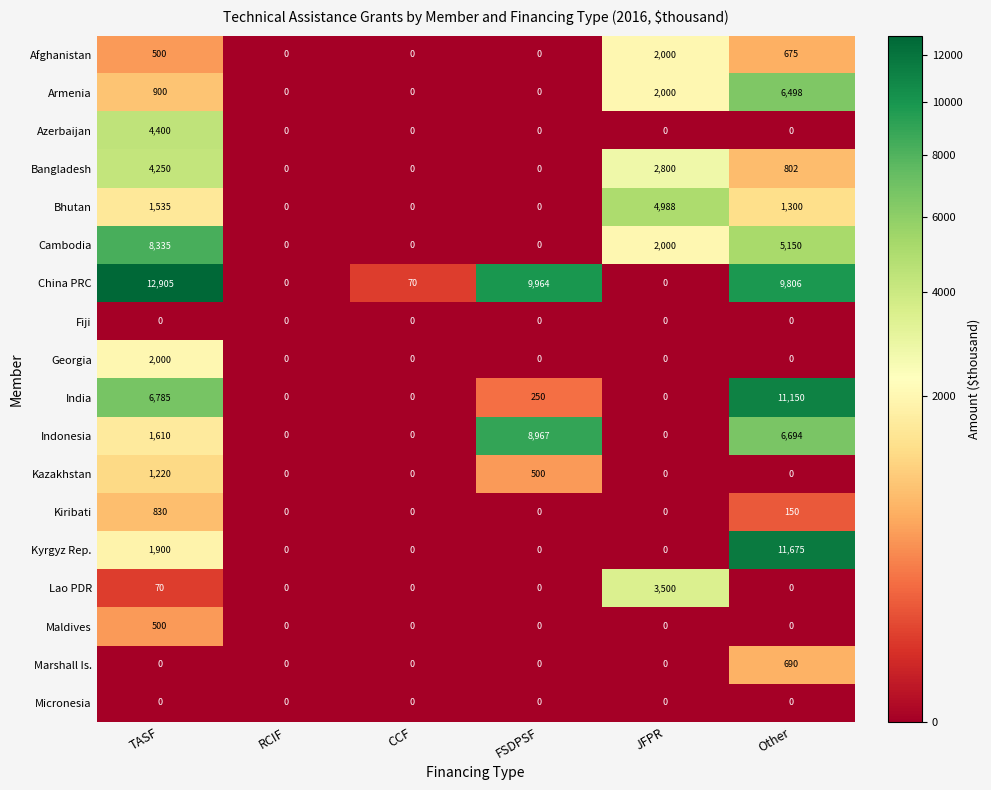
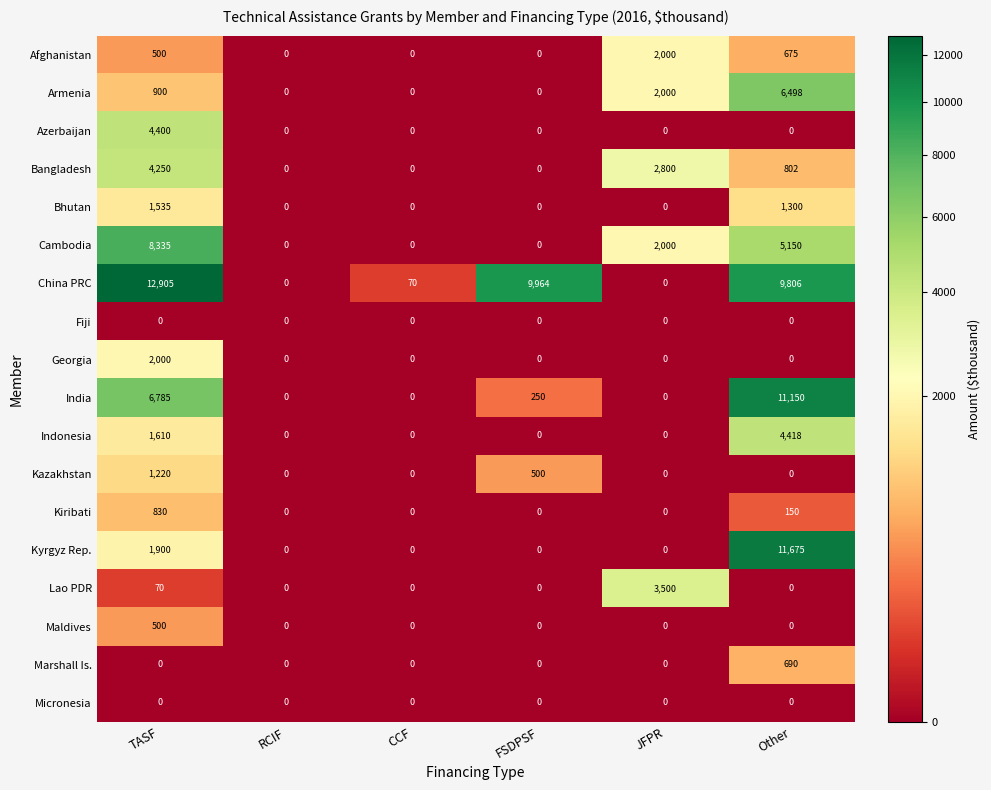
  {
    "Afghanistan": {
      "TASF": "500",
      "RCIF": "0",
      "CCF": "0",
      "FSDPSF": "0",
      "JFPR": "2,000",
      "Other": "675"
    },
    "Armenia": {
      "TASF": "900",
      "RCIF": "0",
      "CCF": "0",
      "FSDPSF": "0",
      "JFPR": "2,000",
      "Other": "6,498"
    },
    "Azerbaijan": {
      "TASF": "4,400",
      "RCIF": "0",
      "CCF": "0",
      "FSDPSF": "0",
      "JFPR": "0",
      "Other": "0"
    },
    "Bangladesh": {
      "TASF": "4,250",
      "RCIF": "0",
      "CCF": "0",
      "FSDPSF": "0",
      "JFPR": "2,800",
      "Other": "802"
    },
    "Bhutan": {
      "TASF": "1,535",
      "RCIF": "0",
      "CCF": "0",
      "FSDPSF": "0",
-     "JFPR": "4,988",
+     "JFPR": "0",
      "Other": "1,300"
    },
    "Cambodia": {
      "TASF": "8,335",
      "RCIF": "0",
      "CCF": "0",
      "FSDPSF": "0",
      "JFPR": "2,000",
      "Other": "5,150"
    },
    "China PRC": {
      "TASF": "12,905",
      "RCIF": "0",
      "CCF": "70",
      "FSDPSF": "9,964",
      "JFPR": "0",
      "Other": "9,806"
    },
    "Fiji": {
      "TASF": "0",
      "RCIF": "0",
      "CCF": "0",
      "FSDPSF": "0",
      "JFPR": "0",
      "Other": "0"
    },
    "Georgia": {
      "TASF": "2,000",
      "RCIF": "0",
      "CCF": "0",
      "FSDPSF": "0",
      "JFPR": "0",
      "Other": "0"
    },
    "India": {
      "TASF": "6,785",
      "RCIF": "0",
      "CCF": "0",
      "FSDPSF": "250",
      "JFPR": "0",
      "Other": "11,150"
    },
    "Indonesia": {
      "TASF": "1,610",
      "RCIF": "0",
      "CCF": "0",
-     "FSDPSF": "8,967",
+     "FSDPSF": "0",
      "JFPR": "0",
-     "Other": "6,694"
+     "Other": "4,418"
    },
    "Kazakhstan": {
      "TASF": "1,220",
      "RCIF": "0",
      "CCF": "0",
      "FSDPSF": "500",
      "JFPR": "0",
      "Other": "0"
    },
    "Kiribati": {
      "TASF": "830",
      "RCIF": "0",
      "CCF": "0",
      "FSDPSF": "0",
      "JFPR": "0",
      "Other": "150"
    },
    "Kyrgyz Rep.": {
      "TASF": "1,900",
      "RCIF": "0",
      "CCF": "0",
      "FSDPSF": "0",
      "JFPR": "0",
      "Other": "11,675"
    },
    "Lao PDR": {
      "TASF": "70",
      "RCIF": "0",
      "CCF": "0",
      "FSDPSF": "0",
      "JFPR": "3,500",
      "Other": "0"
    },
    "Maldives": {
      "TASF": "500",
      "RCIF": "0",
      "CCF": "0",
      "FSDPSF": "0",
      "JFPR": "0",
      "Other": "0"
    },
    "Marshall Is.": {
      "TASF": "0",
      "RCIF": "0",
      "CCF": "0",
      "FSDPSF": "0",
      "JFPR": "0",
      "Other": "690"
    },
    "Micronesia": {
      "TASF": "0",
      "RCIF": "0",
      "CCF": "0",
      "FSDPSF": "0",
      "JFPR": "0",
      "Other": "0"
    }
  }
